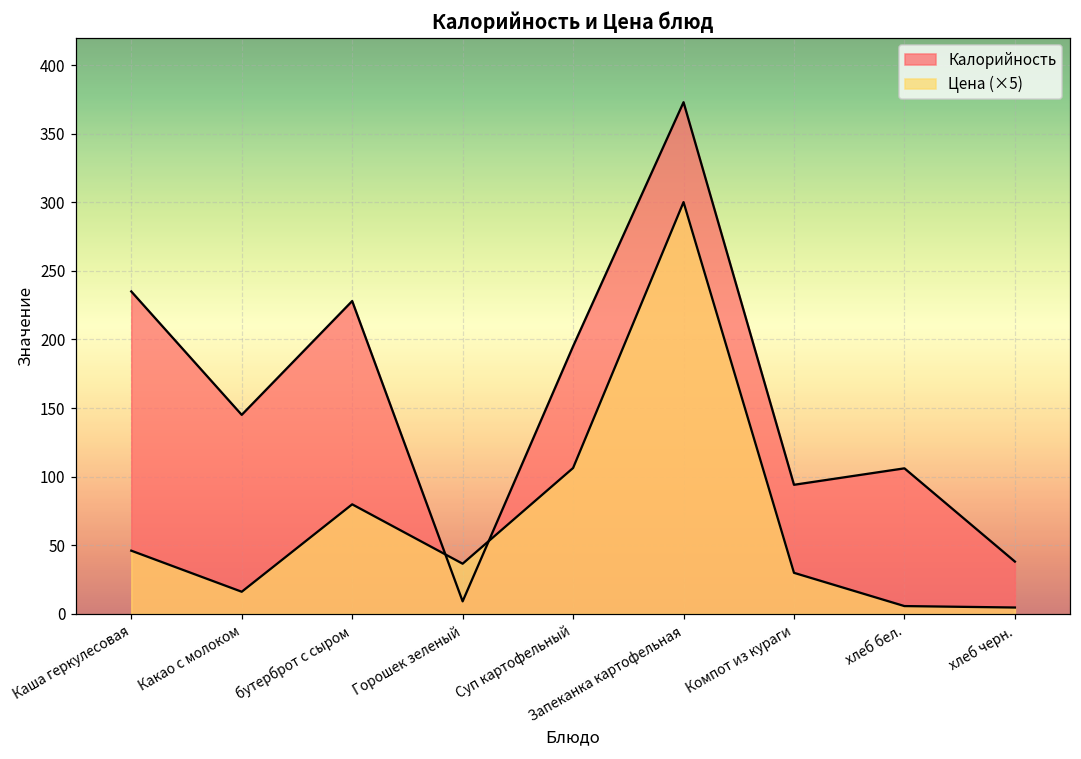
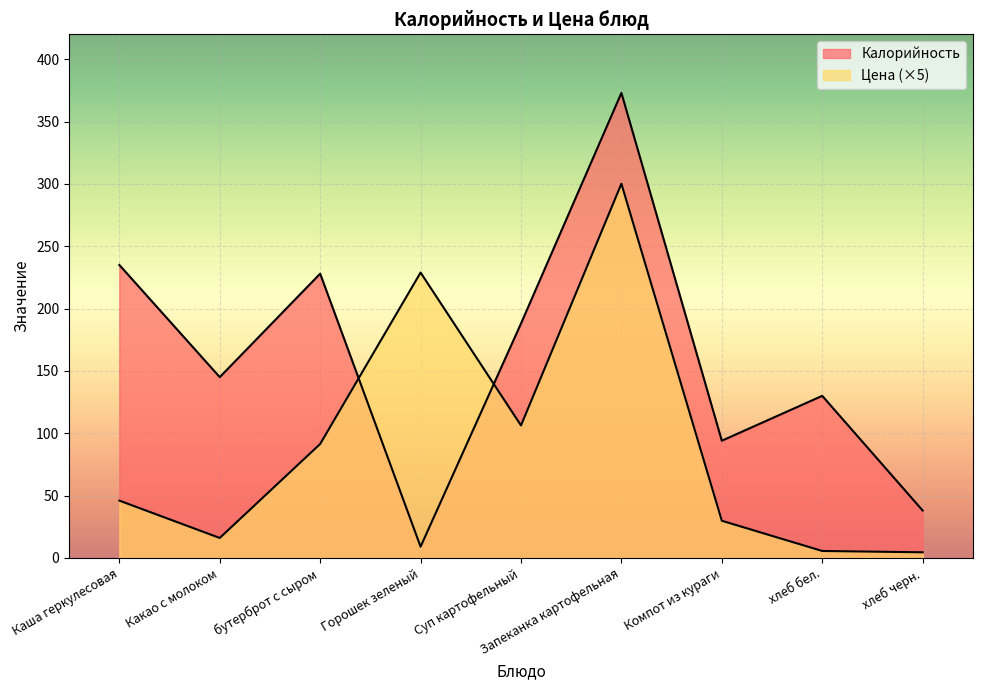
  {
    "Калорийность": {
      "Каша геркулесовая": 235,
      "Какао с молоком": 145,
      "бутерброт с сыром": 228,
      "Горошек зеленый": 9,
-     "Суп картофельный": 195,
+     "Суп картофельный": 188,
      "Запеканка картофельная": 373,
      "Компот из кураги": 94,
-     "хлеб бел.": 106,
+     "хлеб бел.": 130,
      "хлеб черн.": 38
    },
    "Цена (×5)": {
      "Каша геркулесовая": 46,
      "Какао с молоком": 16,
-     "бутерброт с сыром": 80,
-     "Горошек зеленый": 36,
+     "бутерброт с сыром": 91,
+     "Горошек зеленый": 229,
      "Суп картофельный": 106,
      "Запеканка картофельная": 300,
      "Компот из кураги": 30,
      "хлеб бел.": 6,
      "хлеб черн.": 5
    }
  }
